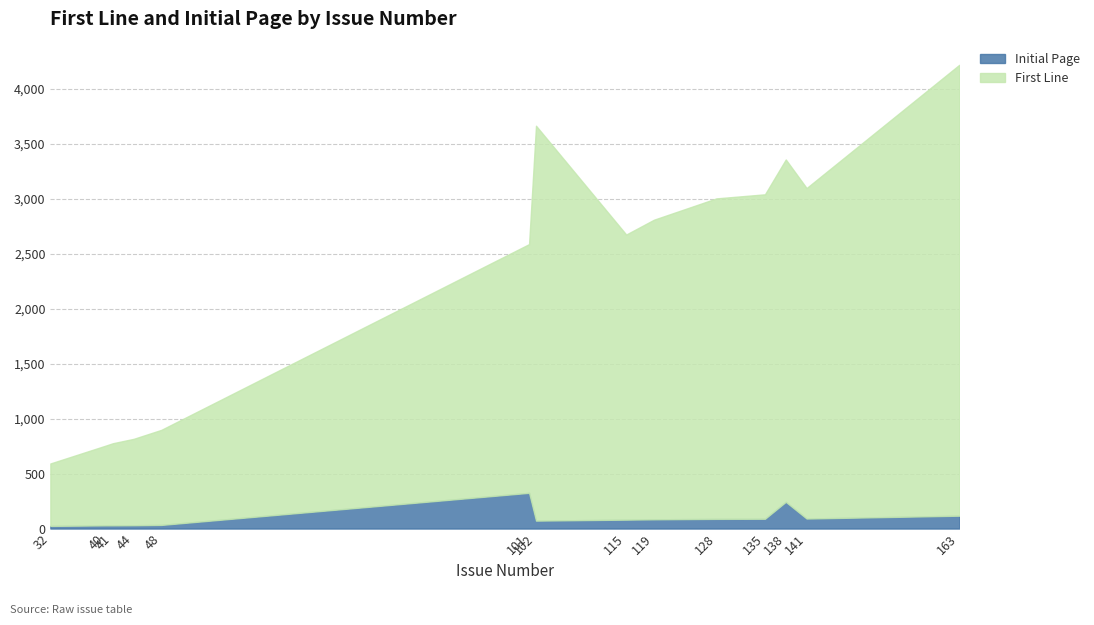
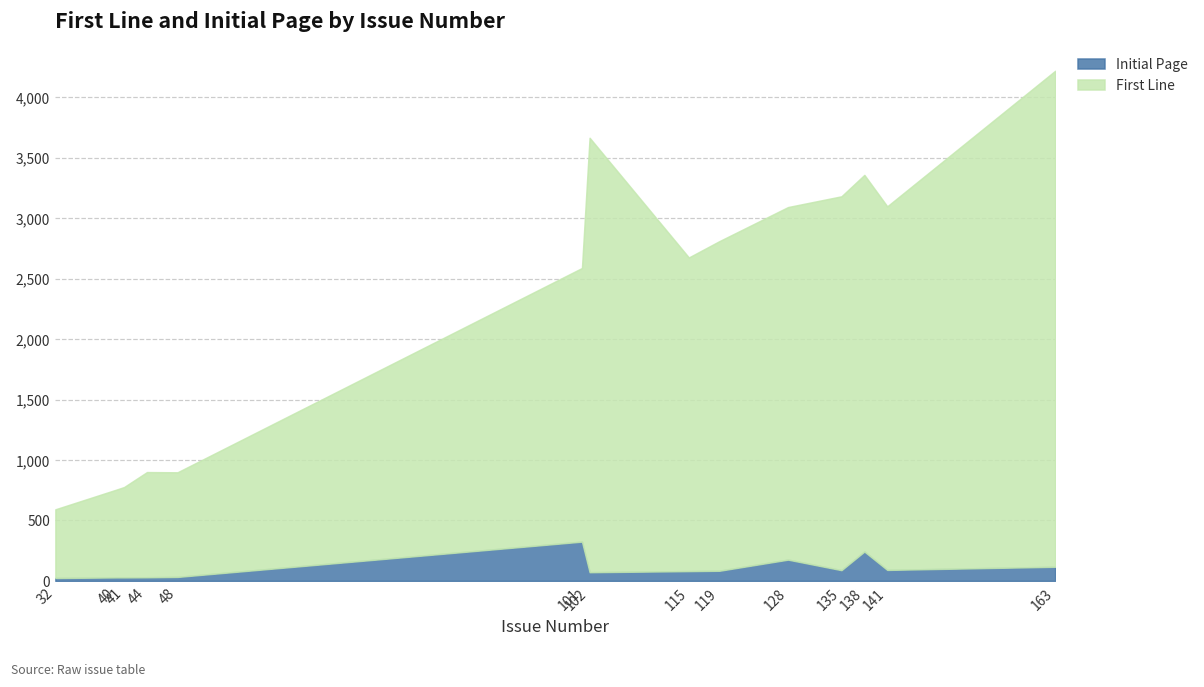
  {
    "Initial Page": {
      "32": "20",
      "40": "30",
      "41": "30",
      "44": "30",
      "48": "30",
      "101": "330",
      "102": "70",
      "115": "80",
      "119": "80",
-     "128": "90",
+     "128": "180",
      "135": "90",
      "138": "240",
      "141": "90",
      "163": "120"
    },
    "First Line": {
      "32": "570",
      "40": "730",
      "41": "750",
-     "44": "790",
+     "44": "870",
      "48": "870",
      "101": "2,260",
      "102": "3,590",
      "115": "2,590",
      "119": "2,730",
      "128": "2,920",
-     "135": "2,950",
+     "135": "3,090",
      "138": "3,120",
      "141": "3,010",
      "163": "4,100"
    }
  }
